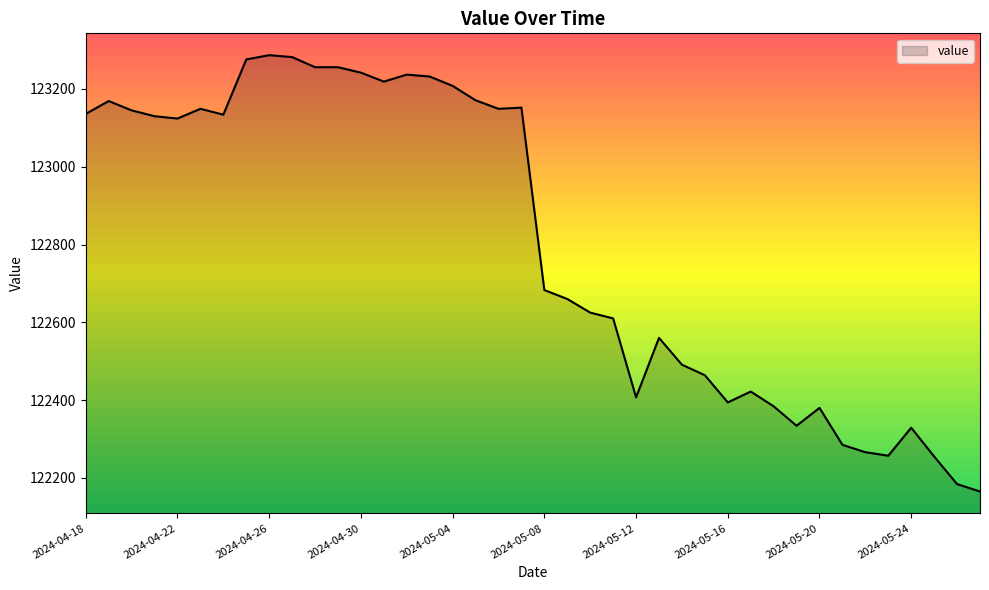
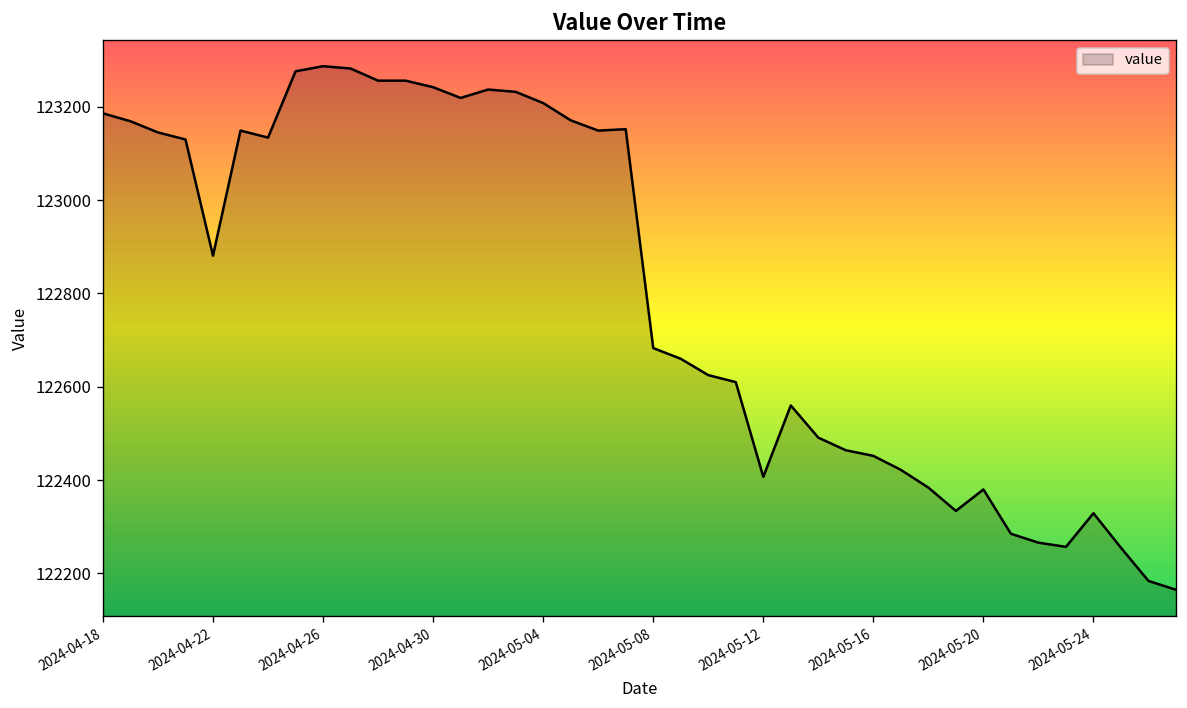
  {
-   "2024-04-18": 123140,
-   "2024-04-22": 123120,
+   "2024-04-18": 123190,
+   "2024-04-22": 122880,
    "2024-04-26": 123290,
    "2024-04-30": 123240,
    "2024-05-04": 123210,
    "2024-05-08": 122680,
    "2024-05-12": 122410,
-   "2024-05-16": 122390,
+   "2024-05-16": 122450,
    "2024-05-20": 122380,
    "2024-05-24": 122330
  }
